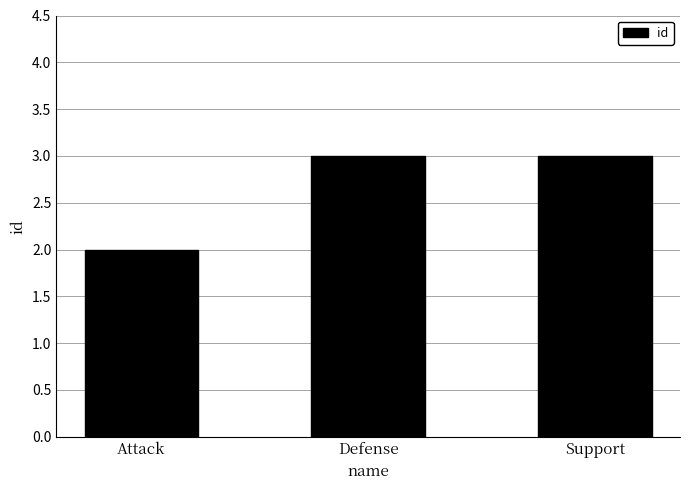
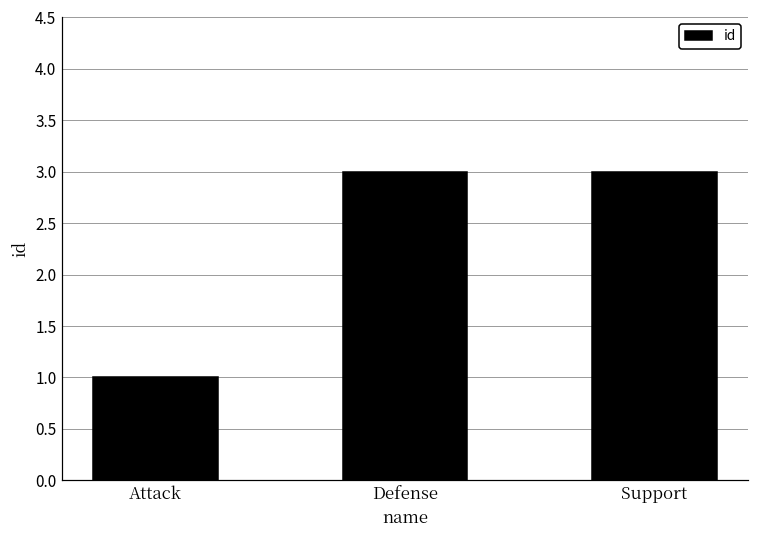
  {
-   "Attack": 2,
+   "Attack": 1,
    "Defense": 3,
    "Support": 3
  }
